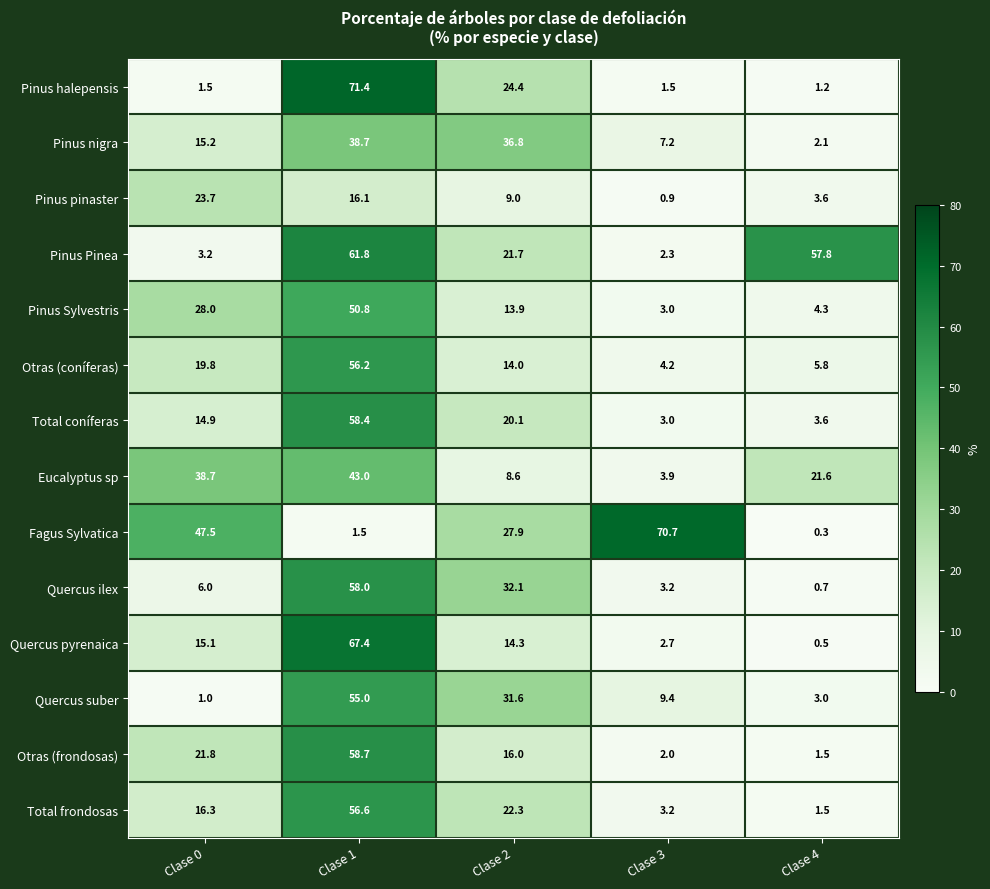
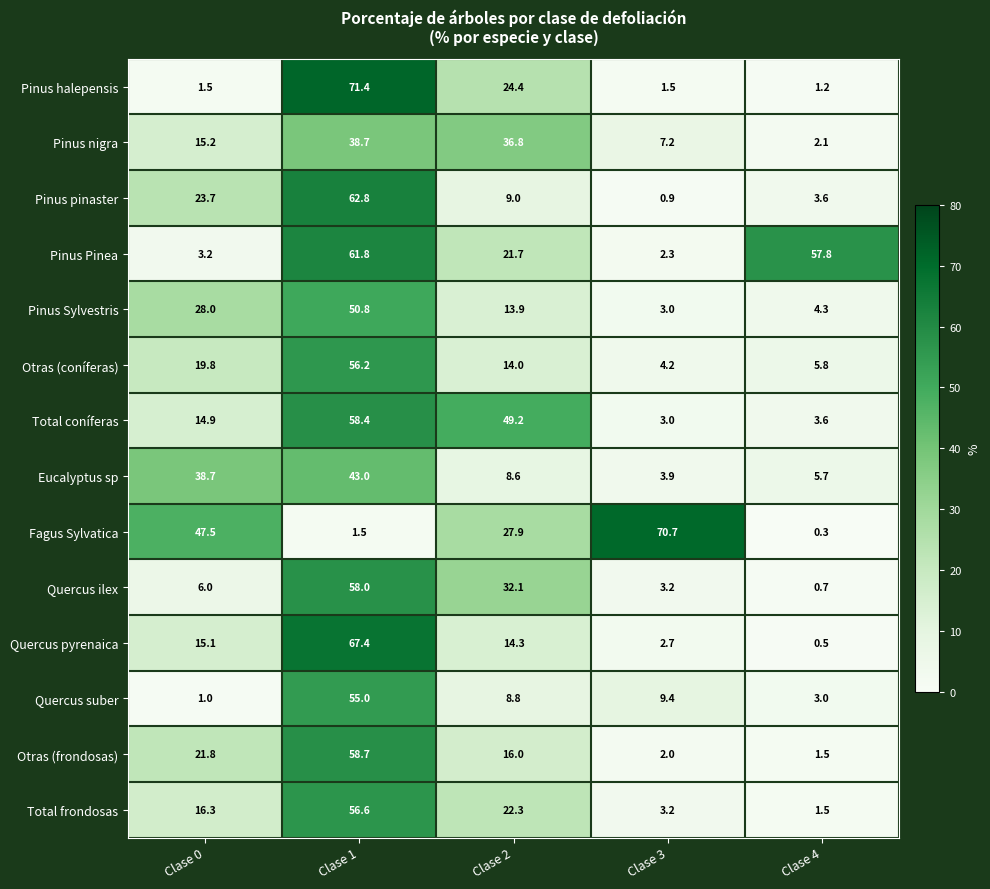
  {
    "Pinus halepensis": {
      "Clase 0": 1.5,
      "Clase 1": 71.4,
      "Clase 2": 24.4,
      "Clase 3": 1.5,
      "Clase 4": 1.2
    },
    "Pinus nigra": {
      "Clase 0": 15.2,
      "Clase 1": 38.7,
      "Clase 2": 36.8,
      "Clase 3": 7.2,
      "Clase 4": 2.1
    },
    "Pinus pinaster": {
      "Clase 0": 23.7,
-     "Clase 1": 16.1,
+     "Clase 1": 62.8,
      "Clase 2": 9.0,
      "Clase 3": 0.9,
      "Clase 4": 3.6
    },
    "Pinus Pinea": {
      "Clase 0": 3.2,
      "Clase 1": 61.8,
      "Clase 2": 21.7,
      "Clase 3": 2.3,
      "Clase 4": 57.8
    },
    "Pinus Sylvestris": {
      "Clase 0": 28.0,
      "Clase 1": 50.8,
      "Clase 2": 13.9,
      "Clase 3": 3.0,
      "Clase 4": 4.3
    },
    "Otras (coníferas)": {
      "Clase 0": 19.8,
      "Clase 1": 56.2,
      "Clase 2": 14.0,
      "Clase 3": 4.2,
      "Clase 4": 5.8
    },
    "Total coníferas": {
      "Clase 0": 14.9,
      "Clase 1": 58.4,
-     "Clase 2": 20.1,
+     "Clase 2": 49.2,
      "Clase 3": 3.0,
      "Clase 4": 3.6
    },
    "Eucalyptus sp": {
      "Clase 0": 38.7,
      "Clase 1": 43.0,
      "Clase 2": 8.6,
      "Clase 3": 3.9,
-     "Clase 4": 21.6
+     "Clase 4": 5.7
    },
    "Fagus Sylvatica": {
      "Clase 0": 47.5,
      "Clase 1": 1.5,
      "Clase 2": 27.9,
      "Clase 3": 70.7,
      "Clase 4": 0.3
    },
    "Quercus ilex": {
      "Clase 0": 6.0,
      "Clase 1": 58.0,
      "Clase 2": 32.1,
      "Clase 3": 3.2,
      "Clase 4": 0.7
    },
    "Quercus pyrenaica": {
      "Clase 0": 15.1,
      "Clase 1": 67.4,
      "Clase 2": 14.3,
      "Clase 3": 2.7,
      "Clase 4": 0.5
    },
    "Quercus suber": {
      "Clase 0": 1.0,
      "Clase 1": 55.0,
-     "Clase 2": 31.6,
+     "Clase 2": 8.8,
      "Clase 3": 9.4,
      "Clase 4": 3.0
    },
    "Otras (frondosas)": {
      "Clase 0": 21.8,
      "Clase 1": 58.7,
      "Clase 2": 16.0,
      "Clase 3": 2.0,
      "Clase 4": 1.5
    },
    "Total frondosas": {
      "Clase 0": 16.3,
      "Clase 1": 56.6,
      "Clase 2": 22.3,
      "Clase 3": 3.2,
      "Clase 4": 1.5
    }
  }
